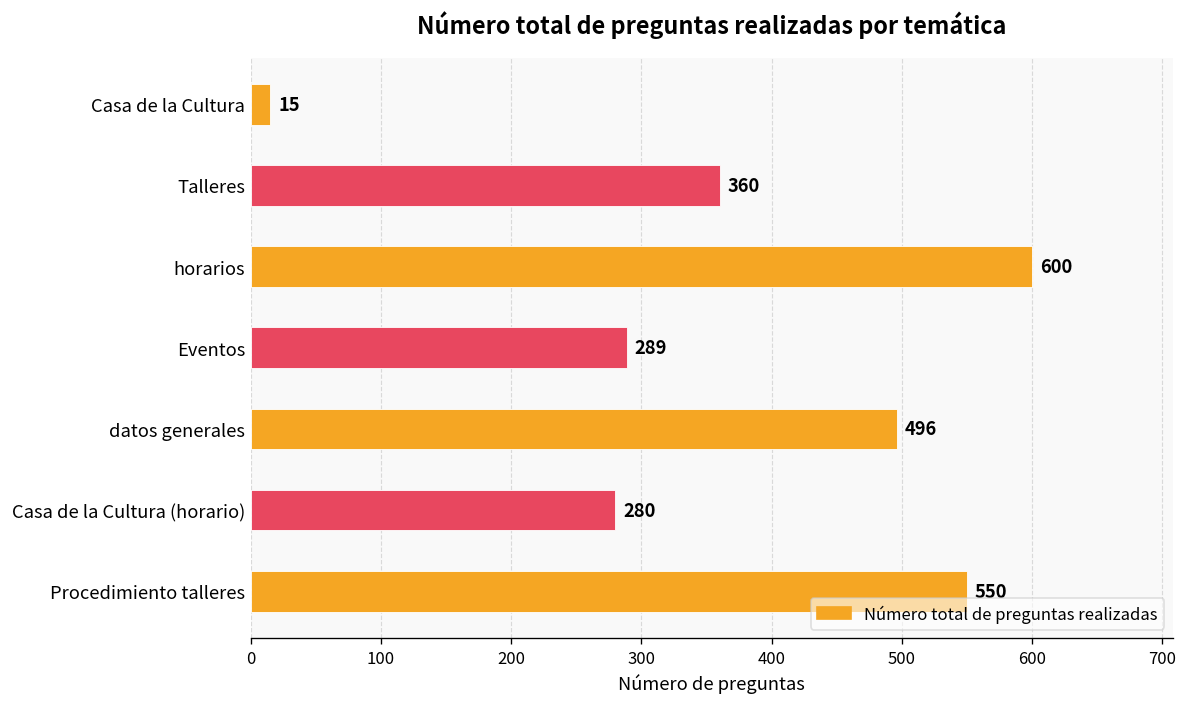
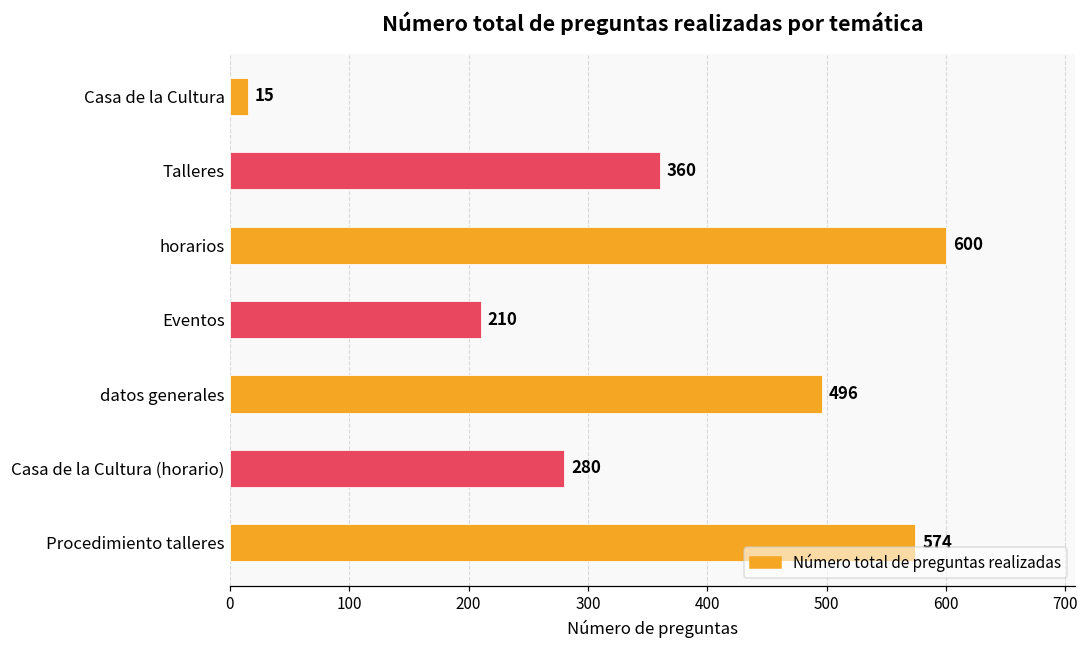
  {
    "Casa de la Cultura": 15,
    "Talleres": 360,
    "horarios": 600,
-   "Eventos": 289,
+   "Eventos": 210,
    "datos generales": 496,
    "Casa de la Cultura (horario)": 280,
-   "Procedimiento talleres": 550
+   "Procedimiento talleres": 574
  }
